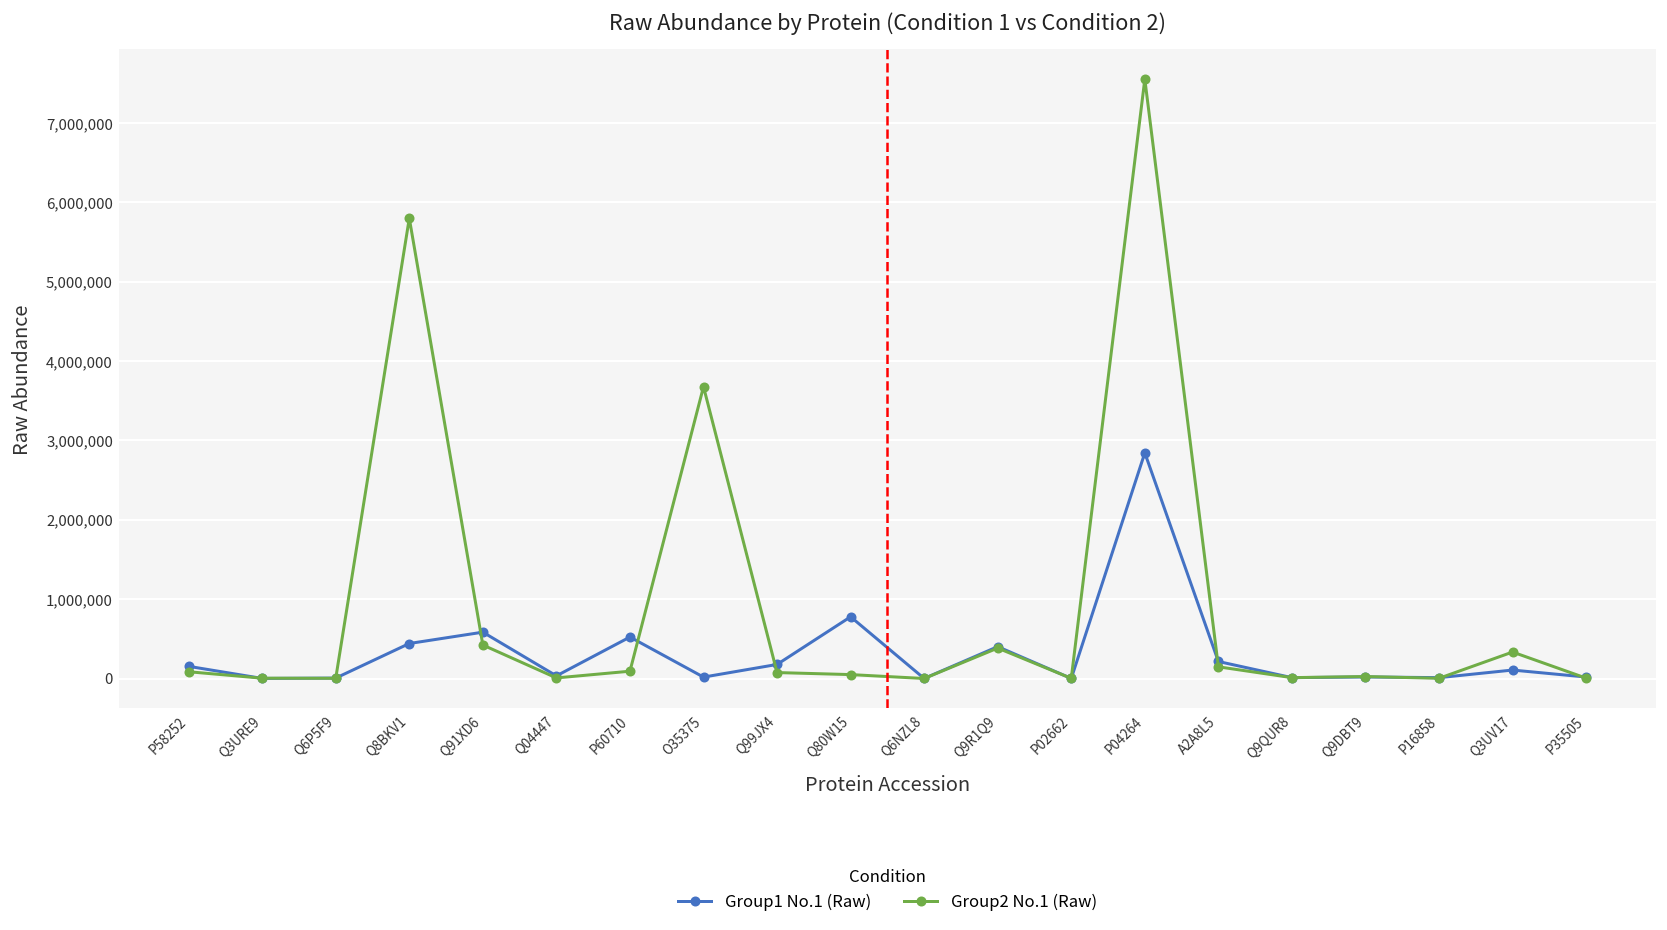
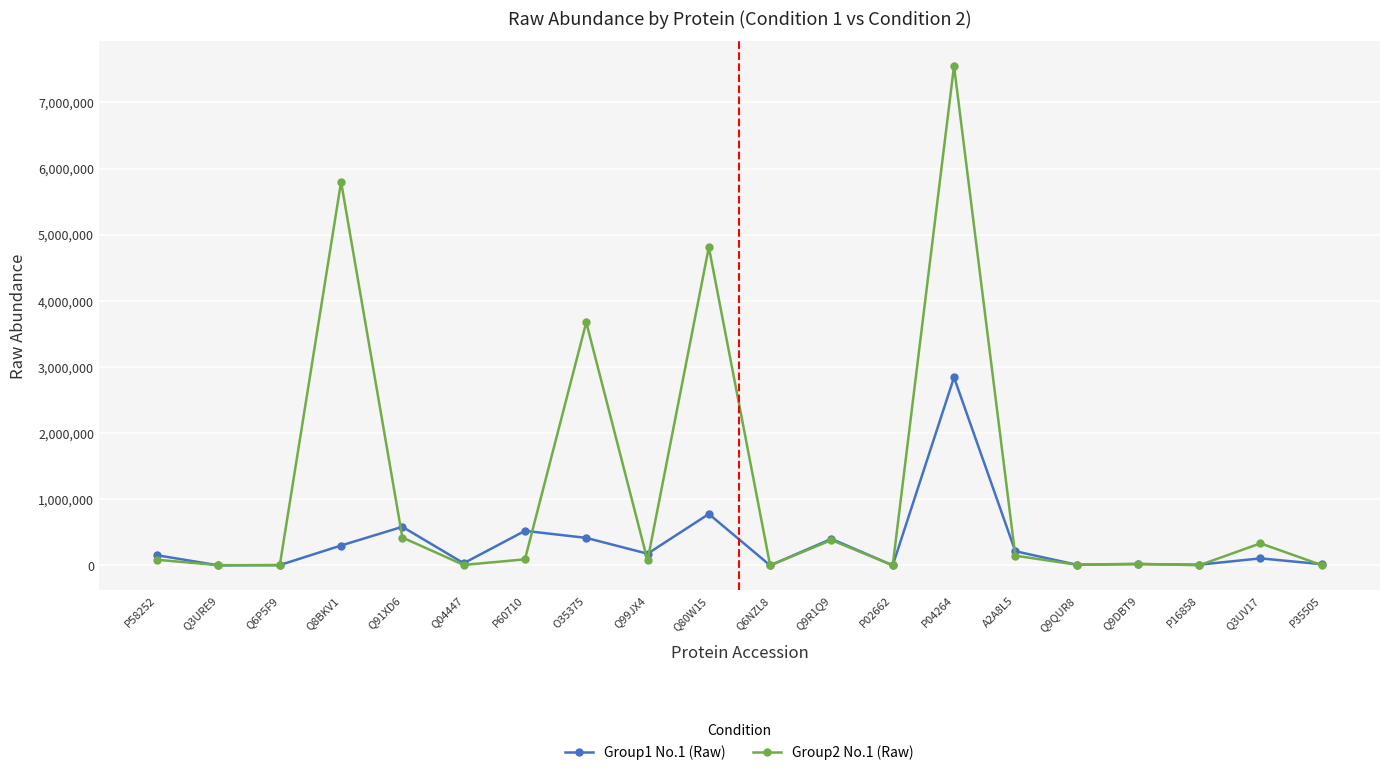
  {
    "Group1 No.1 (Raw)": {
      "P58252": "200,000",
-     "Q8BKV1": "400,000",
+     "Q8BKV1": "300,000",
      "Q91XD6": "600,000",
      "P60710": "500,000",
-     "O35375": "0",
+     "O35375": "400,000",
      "Q99JX4": "200,000",
      "Q80W15": "800,000",
      "P04264": "2,800,000",
      "A2A8L5": "200,000",
      "Q3UV17": "100,000"
    },
    "Group2 No.1 (Raw)": {
      "P58252": "100,000",
      "Q8BKV1": "5,800,000",
      "Q91XD6": "400,000",
      "P60710": "100,000",
      "O35375": "3,700,000",
      "Q99JX4": "100,000",
-     "Q80W15": "100,000",
+     "Q80W15": "4,800,000",
      "P04264": "7,600,000",
      "A2A8L5": "100,000",
      "Q3UV17": "300,000"
    }
  }
